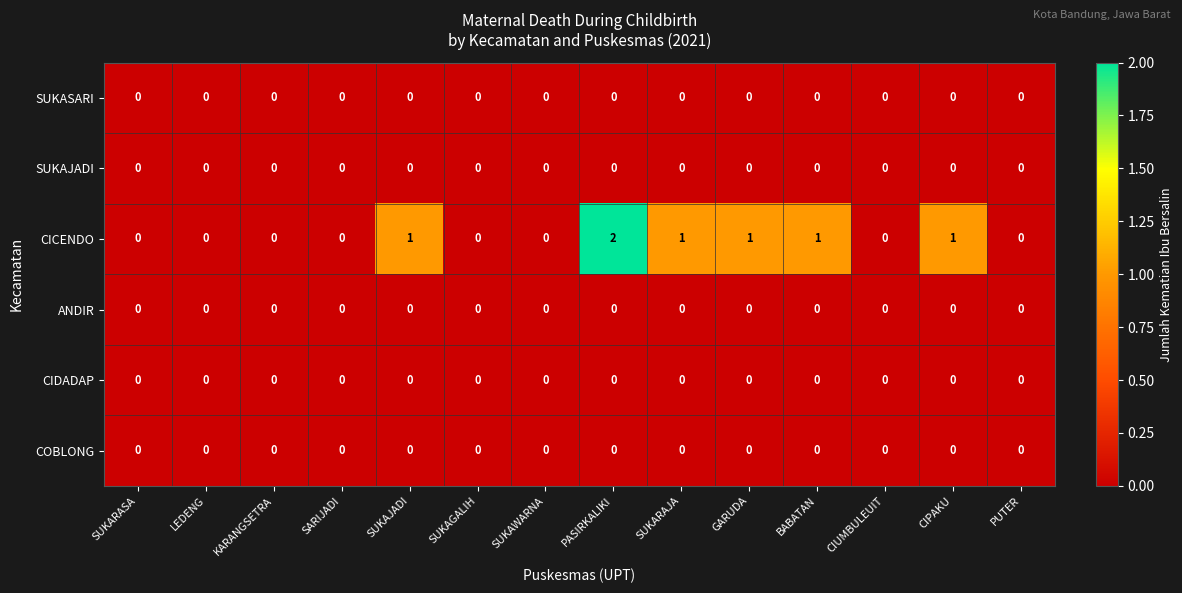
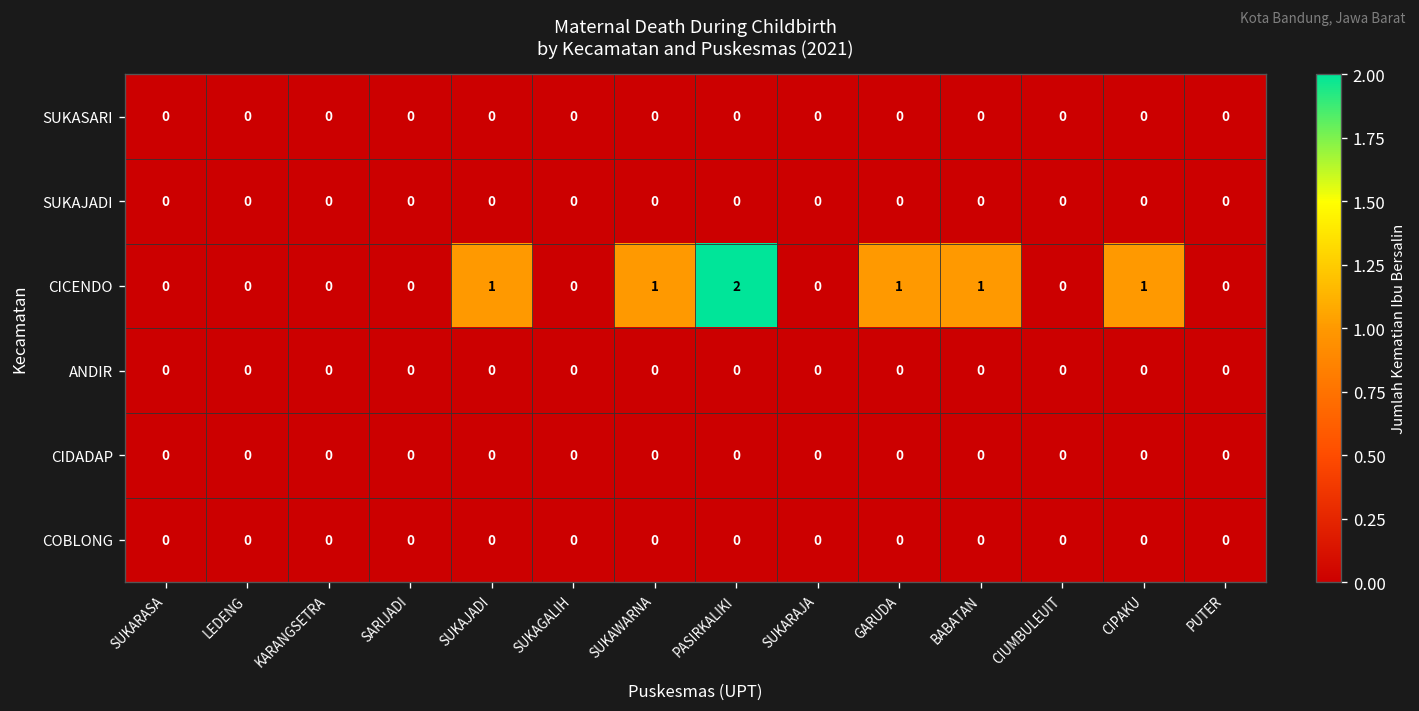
  {
    "SUKASARI": {
      "SUKARASA": 0,
      "LEDENG": 0,
      "KARANGSETRA": 0,
      "SARIJADI": 0,
      "SUKAJADI": 0,
      "SUKAGALIH": 0,
      "SUKAWARNA": 0,
      "PASIRKALIKI": 0,
      "SUKARAJA": 0,
      "GARUDA": 0,
      "BABATAN": 0,
      "CIUMBULEUIT": 0,
      "CIPAKU": 0,
      "PUTER": 0
    },
    "SUKAJADI": {
      "SUKARASA": 0,
      "LEDENG": 0,
      "KARANGSETRA": 0,
      "SARIJADI": 0,
      "SUKAJADI": 0,
      "SUKAGALIH": 0,
      "SUKAWARNA": 0,
      "PASIRKALIKI": 0,
      "SUKARAJA": 0,
      "GARUDA": 0,
      "BABATAN": 0,
      "CIUMBULEUIT": 0,
      "CIPAKU": 0,
      "PUTER": 0
    },
    "CICENDO": {
      "SUKARASA": 0,
      "LEDENG": 0,
      "KARANGSETRA": 0,
      "SARIJADI": 0,
      "SUKAJADI": 1,
      "SUKAGALIH": 0,
-     "SUKAWARNA": 0,
+     "SUKAWARNA": 1,
      "PASIRKALIKI": 2,
-     "SUKARAJA": 1,
+     "SUKARAJA": 0,
      "GARUDA": 1,
      "BABATAN": 1,
      "CIUMBULEUIT": 0,
      "CIPAKU": 1,
      "PUTER": 0
    },
    "ANDIR": {
      "SUKARASA": 0,
      "LEDENG": 0,
      "KARANGSETRA": 0,
      "SARIJADI": 0,
      "SUKAJADI": 0,
      "SUKAGALIH": 0,
      "SUKAWARNA": 0,
      "PASIRKALIKI": 0,
      "SUKARAJA": 0,
      "GARUDA": 0,
      "BABATAN": 0,
      "CIUMBULEUIT": 0,
      "CIPAKU": 0,
      "PUTER": 0
    },
    "CIDADAP": {
      "SUKARASA": 0,
      "LEDENG": 0,
      "KARANGSETRA": 0,
      "SARIJADI": 0,
      "SUKAJADI": 0,
      "SUKAGALIH": 0,
      "SUKAWARNA": 0,
      "PASIRKALIKI": 0,
      "SUKARAJA": 0,
      "GARUDA": 0,
      "BABATAN": 0,
      "CIUMBULEUIT": 0,
      "CIPAKU": 0,
      "PUTER": 0
    },
    "COBLONG": {
      "SUKARASA": 0,
      "LEDENG": 0,
      "KARANGSETRA": 0,
      "SARIJADI": 0,
      "SUKAJADI": 0,
      "SUKAGALIH": 0,
      "SUKAWARNA": 0,
      "PASIRKALIKI": 0,
      "SUKARAJA": 0,
      "GARUDA": 0,
      "BABATAN": 0,
      "CIUMBULEUIT": 0,
      "CIPAKU": 0,
      "PUTER": 0
    }
  }
